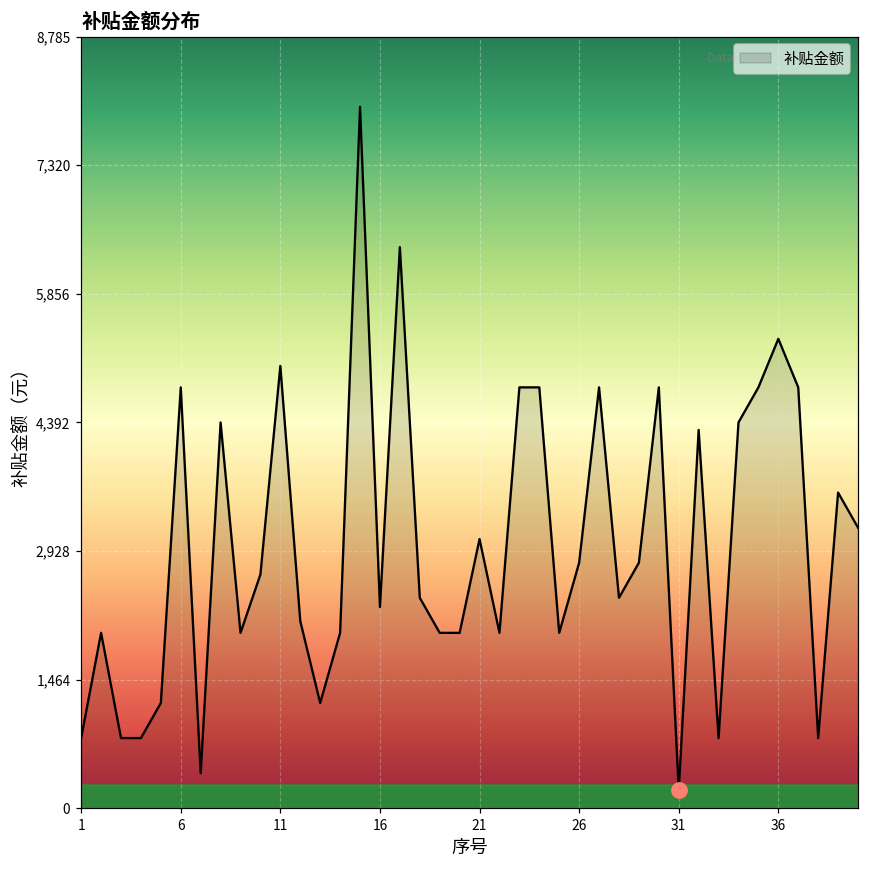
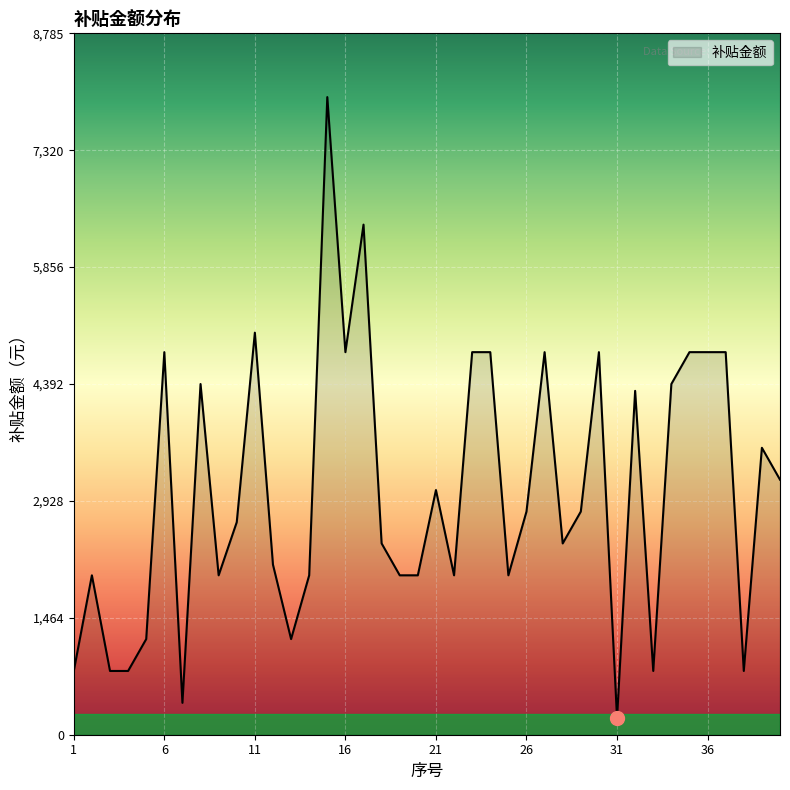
  {
    "补贴金额": {
      "1": "800",
      "6": "4,800",
      "11": "5,000",
-     "16": "2,300",
+     "16": "4,800",
      "21": "3,100",
      "26": "2,800",
-     "36": "5,300"
+     "36": "4,800"
    }
  }
